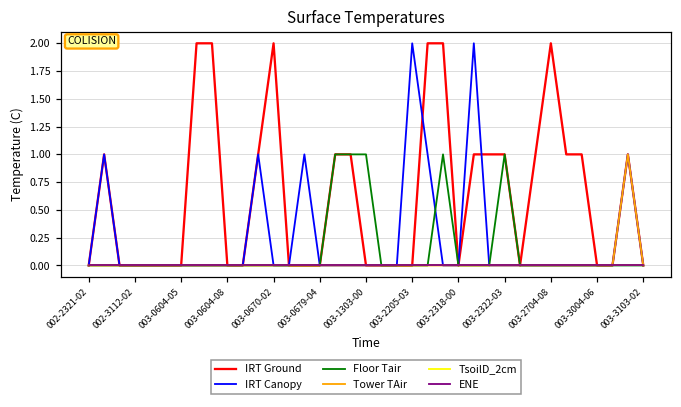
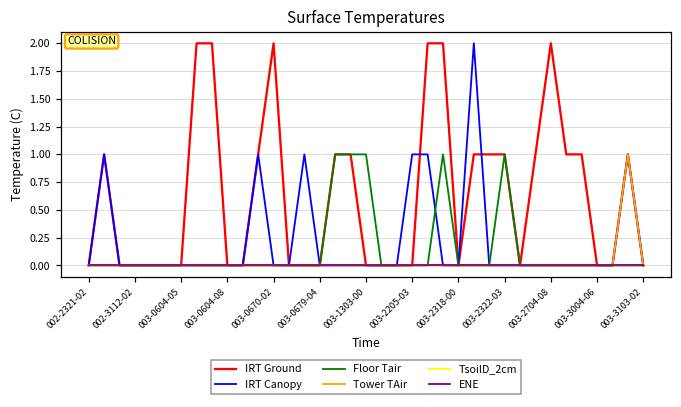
  {
    "IRT Ground": {
      "003-0670-02": 2,
      "003-2704-08": 2
    },
    "IRT Canopy": {
-     "003-2205-03": 2
+     "003-2205-03": 1
    },
    "Floor Tair": {
      "003-1303-00": 1
    }
  }
